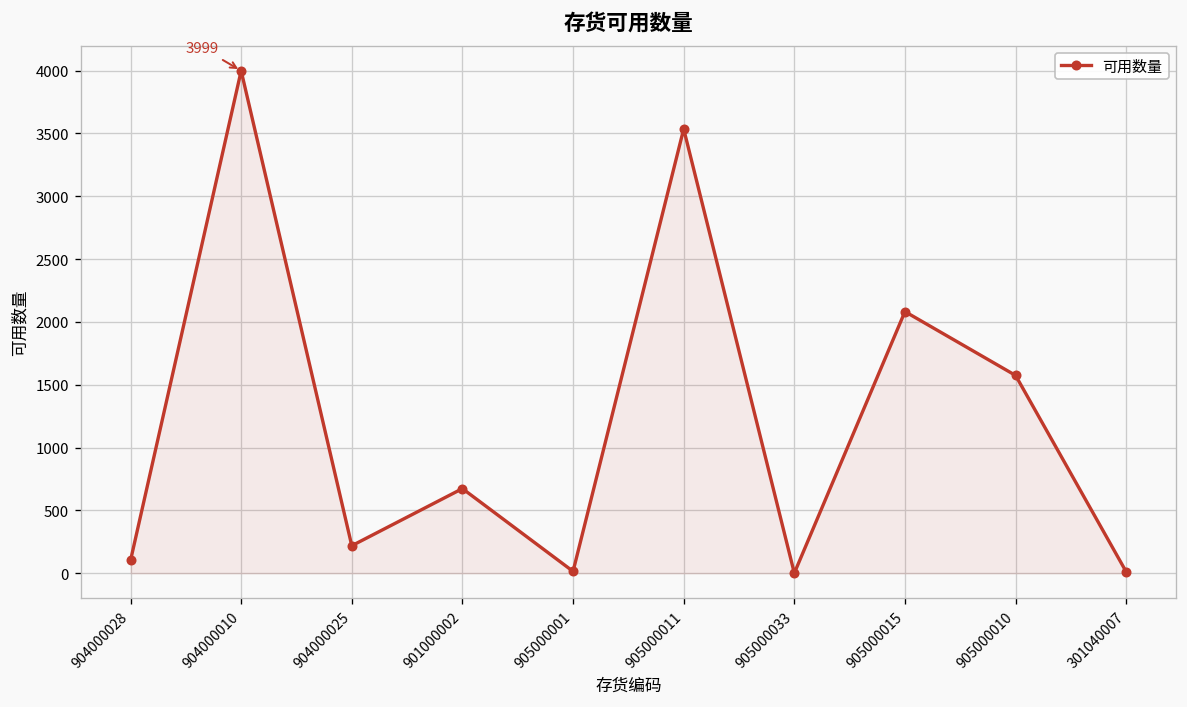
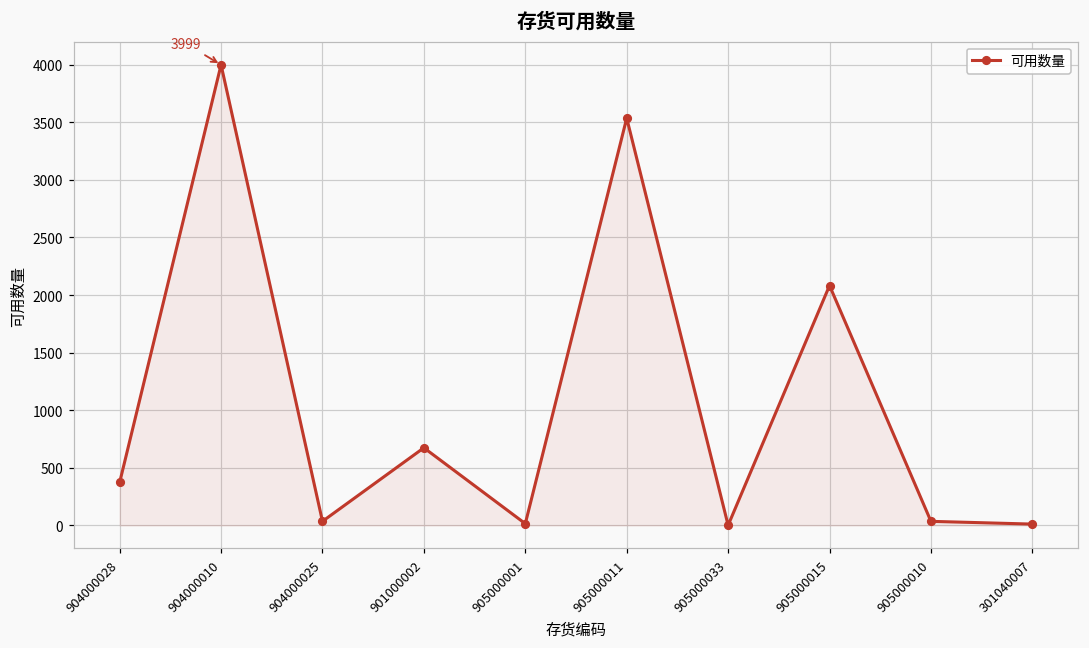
  {
-   "904000028": 100,
-   "904000025": 220,
+   "904000028": 370,
+   "904000025": 40,
    "901000002": 670,
    "905000001": 10,
    "905000011": 3540,
    "905000033": 0,
    "905000015": 2080,
-   "905000010": 1570,
+   "905000010": 40,
    "301040007": 10
  }
